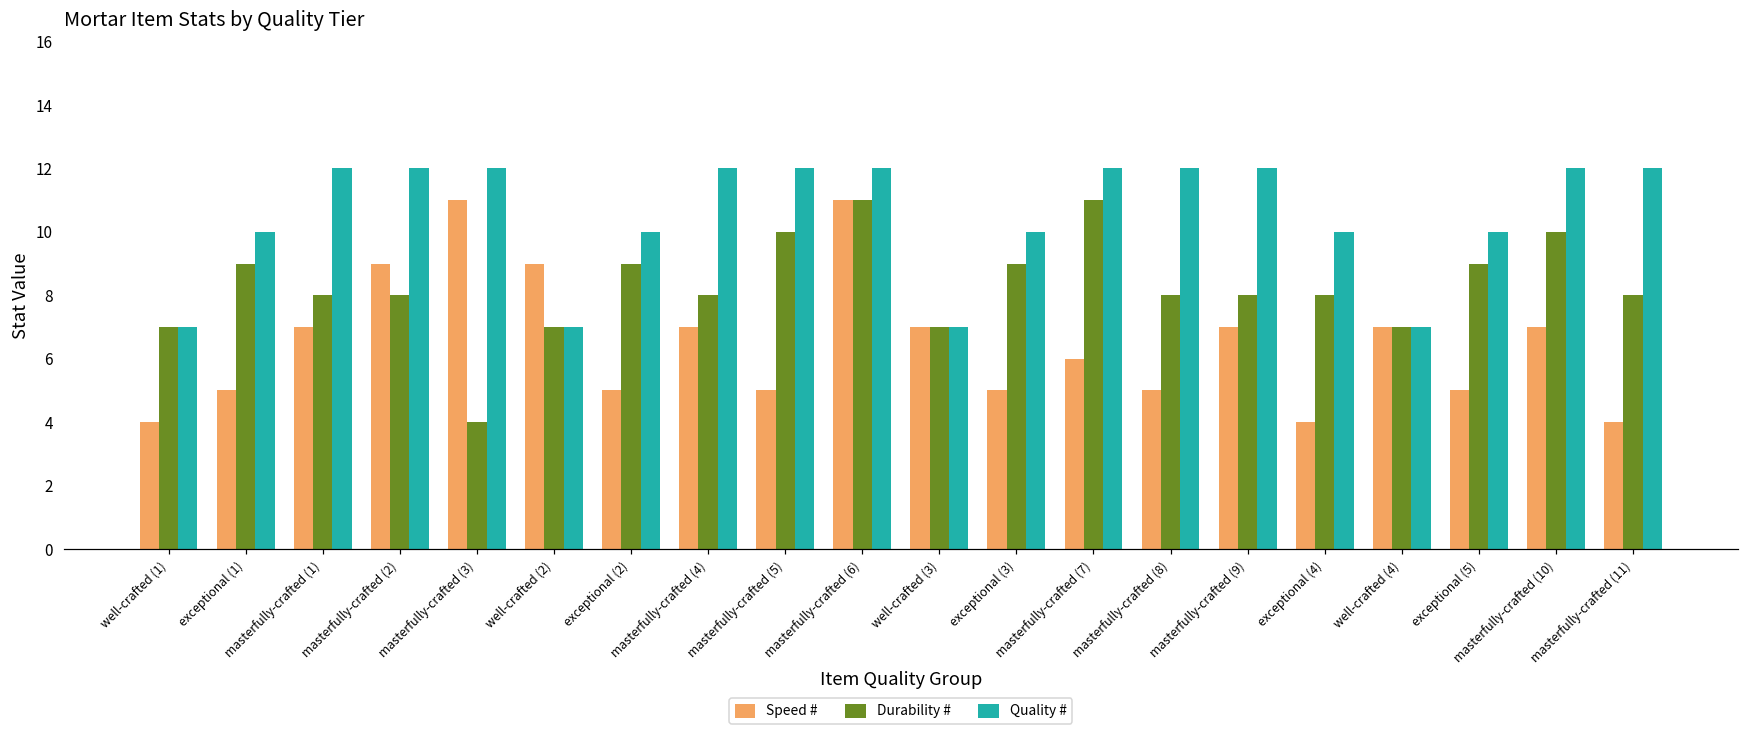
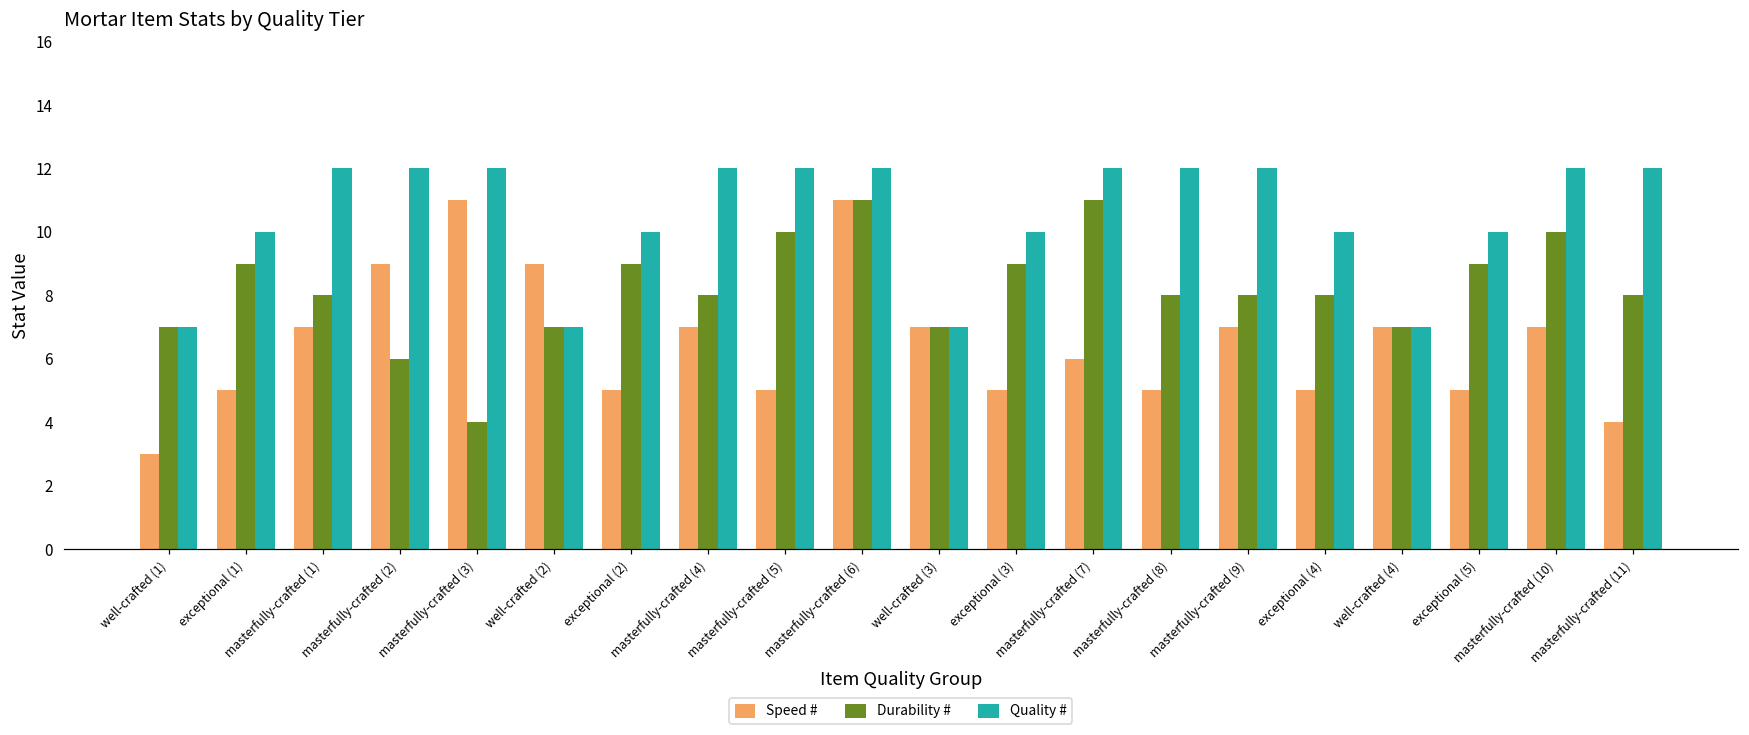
  {
    "Speed #": {
-     "well-crafted (1)": 4,
+     "well-crafted (1)": 3,
      "exceptional (1)": 5,
      "masterfully-crafted (1)": 7,
      "masterfully-crafted (2)": 9,
      "masterfully-crafted (3)": 11,
      "well-crafted (2)": 9,
      "exceptional (2)": 5,
      "masterfully-crafted (4)": 7,
      "masterfully-crafted (5)": 5,
      "masterfully-crafted (6)": 11,
      "well-crafted (3)": 7,
      "exceptional (3)": 5,
      "masterfully-crafted (7)": 6,
      "masterfully-crafted (8)": 5,
      "masterfully-crafted (9)": 7,
-     "exceptional (4)": 4,
+     "exceptional (4)": 5,
      "well-crafted (4)": 7,
      "exceptional (5)": 5,
      "masterfully-crafted (10)": 7,
      "masterfully-crafted (11)": 4
    },
    "Durability #": {
      "well-crafted (1)": 7,
      "exceptional (1)": 9,
      "masterfully-crafted (1)": 8,
-     "masterfully-crafted (2)": 8,
+     "masterfully-crafted (2)": 6,
      "masterfully-crafted (3)": 4,
      "well-crafted (2)": 7,
      "exceptional (2)": 9,
      "masterfully-crafted (4)": 8,
      "masterfully-crafted (5)": 10,
      "masterfully-crafted (6)": 11,
      "well-crafted (3)": 7,
      "exceptional (3)": 9,
      "masterfully-crafted (7)": 11,
      "masterfully-crafted (8)": 8,
      "masterfully-crafted (9)": 8,
      "exceptional (4)": 8,
      "well-crafted (4)": 7,
      "exceptional (5)": 9,
      "masterfully-crafted (10)": 10,
      "masterfully-crafted (11)": 8
    },
    "Quality #": {
      "well-crafted (1)": 7,
      "exceptional (1)": 10,
      "masterfully-crafted (1)": 12,
      "masterfully-crafted (2)": 12,
      "masterfully-crafted (3)": 12,
      "well-crafted (2)": 7,
      "exceptional (2)": 10,
      "masterfully-crafted (4)": 12,
      "masterfully-crafted (5)": 12,
      "masterfully-crafted (6)": 12,
      "well-crafted (3)": 7,
      "exceptional (3)": 10,
      "masterfully-crafted (7)": 12,
      "masterfully-crafted (8)": 12,
      "masterfully-crafted (9)": 12,
      "exceptional (4)": 10,
      "well-crafted (4)": 7,
      "exceptional (5)": 10,
      "masterfully-crafted (10)": 12,
      "masterfully-crafted (11)": 12
    }
  }
